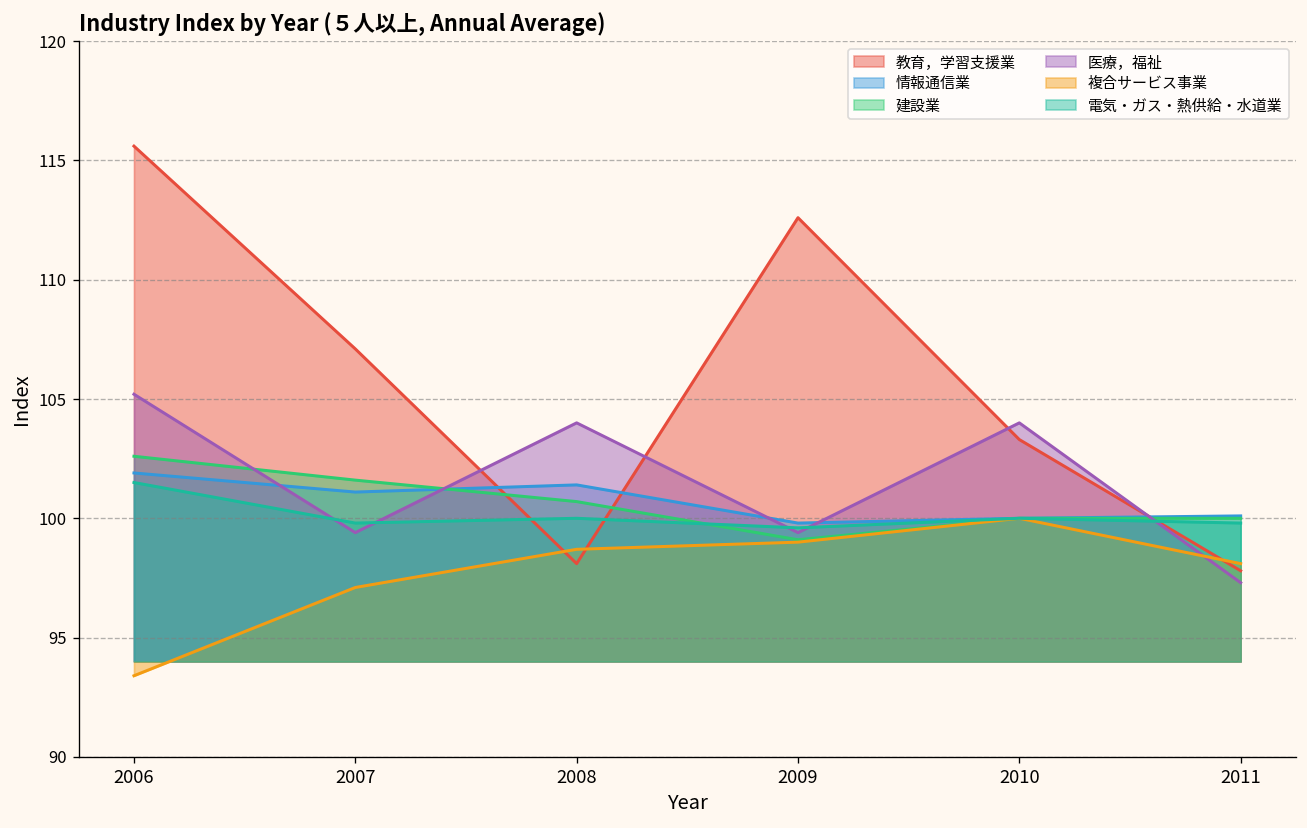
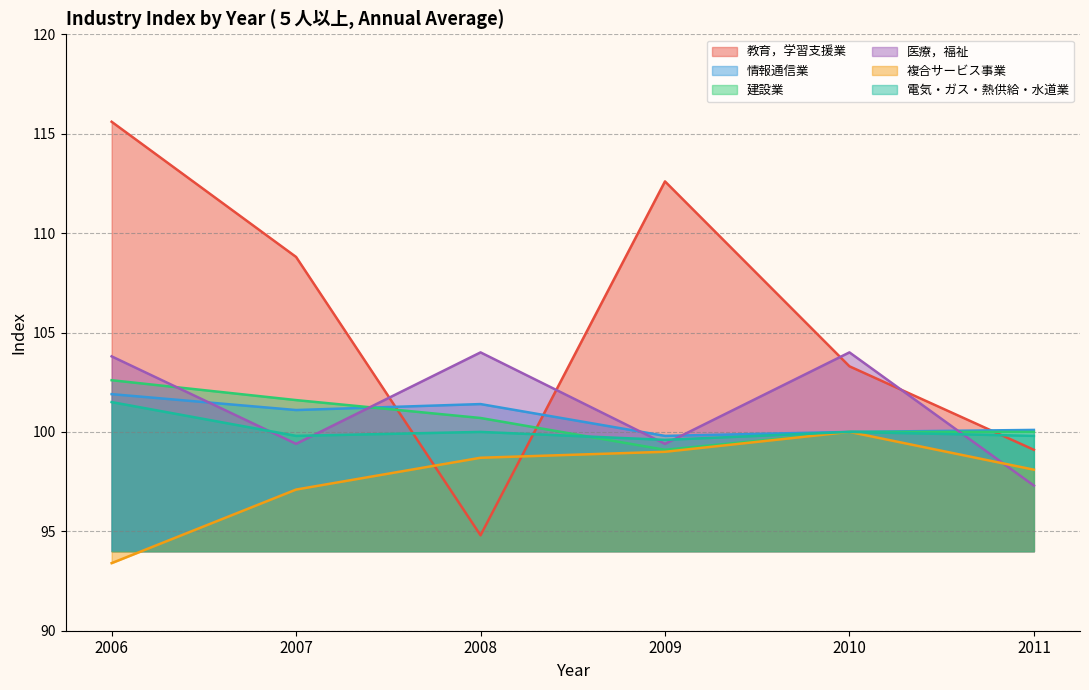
  {
    "教育，学習支援業": {
      "2006": 115.6,
-     "2007": 107.1,
-     "2008": 98.1,
+     "2007": 108.8,
+     "2008": 94.8,
      "2009": 112.6,
      "2010": 103.3,
-     "2011": 97.8
+     "2011": 99.1
    },
    "医療，福祉": {
-     "2006": 105.2,
+     "2006": 103.8,
      "2007": 99.4,
      "2008": 104.0,
      "2009": 99.4,
      "2010": 104.0,
      "2011": 97.3
    }
  }
